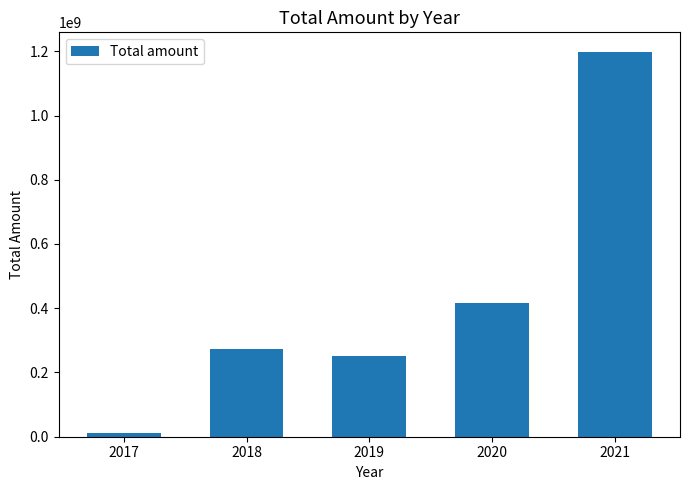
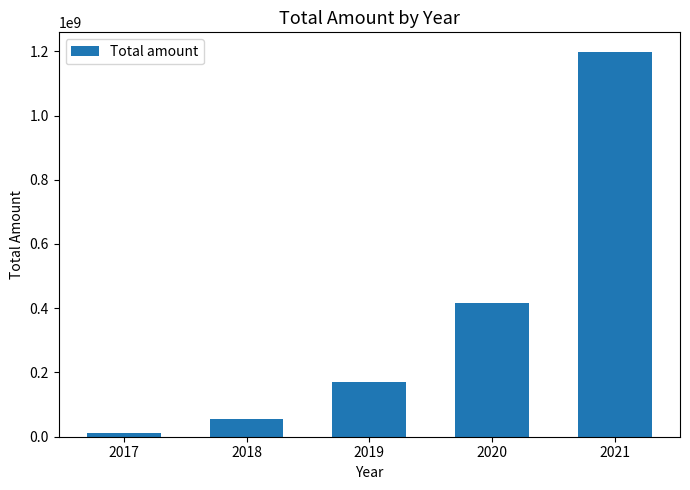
  {
    "2017": 10000000,
-   "2018": 270000000,
-   "2019": 250000000,
+   "2018": 60000000,
+   "2019": 170000000,
    "2020": 420000000,
    "2021": 1200000000
  }
